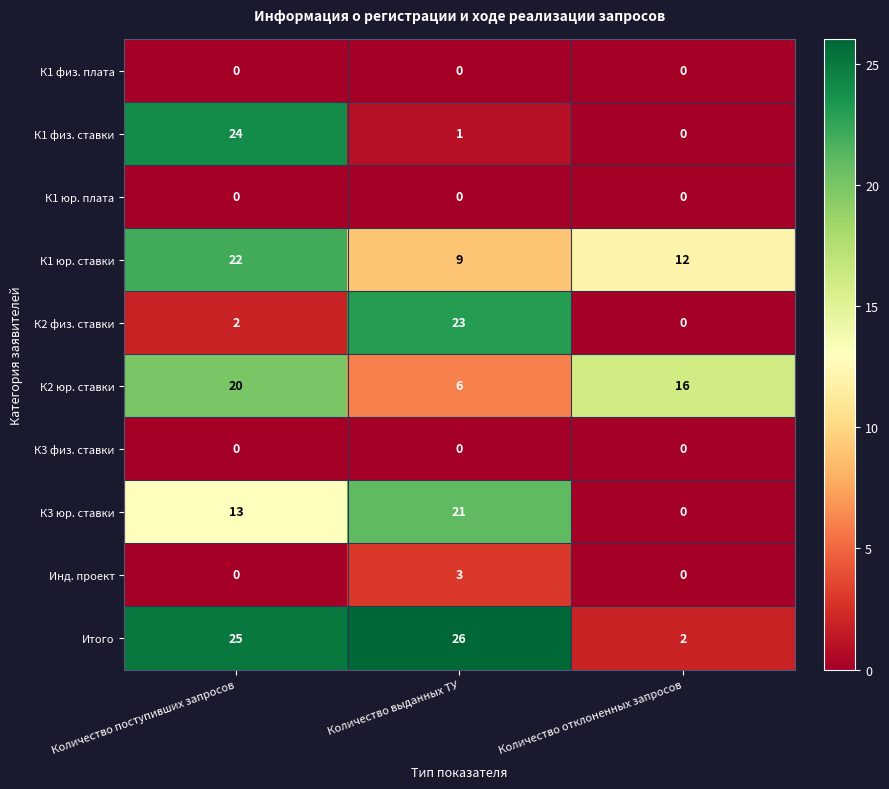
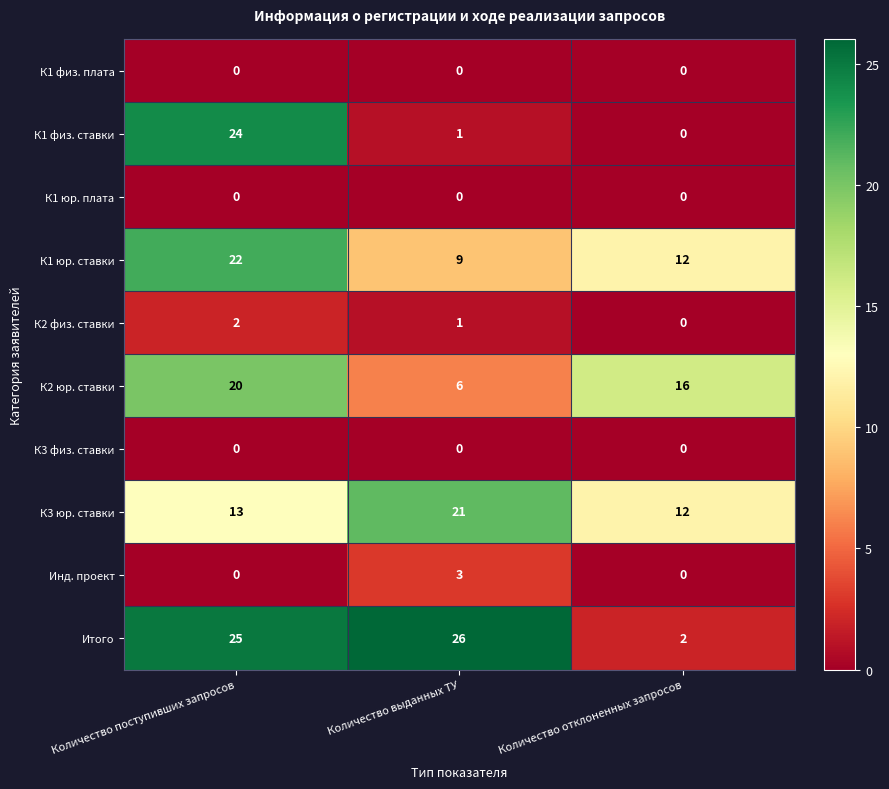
  {
    "К1 физ. плата": {
      "Количество поступивших запросов": 0,
      "Количество выданных ТУ": 0,
      "Количество отклоненных запросов": 0
    },
    "К1 физ. ставки": {
      "Количество поступивших запросов": 24,
      "Количество выданных ТУ": 1,
      "Количество отклоненных запросов": 0
    },
    "К1 юр. плата": {
      "Количество поступивших запросов": 0,
      "Количество выданных ТУ": 0,
      "Количество отклоненных запросов": 0
    },
    "К1 юр. ставки": {
      "Количество поступивших запросов": 22,
      "Количество выданных ТУ": 9,
      "Количество отклоненных запросов": 12
    },
    "К2 физ. ставки": {
      "Количество поступивших запросов": 2,
-     "Количество выданных ТУ": 23,
+     "Количество выданных ТУ": 1,
      "Количество отклоненных запросов": 0
    },
    "К2 юр. ставки": {
      "Количество поступивших запросов": 20,
      "Количество выданных ТУ": 6,
      "Количество отклоненных запросов": 16
    },
    "К3 физ. ставки": {
      "Количество поступивших запросов": 0,
      "Количество выданных ТУ": 0,
      "Количество отклоненных запросов": 0
    },
    "К3 юр. ставки": {
      "Количество поступивших запросов": 13,
      "Количество выданных ТУ": 21,
-     "Количество отклоненных запросов": 0
+     "Количество отклоненных запросов": 12
    },
    "Инд. проект": {
      "Количество поступивших запросов": 0,
      "Количество выданных ТУ": 3,
      "Количество отклоненных запросов": 0
    },
    "Итого": {
      "Количество поступивших запросов": 25,
      "Количество выданных ТУ": 26,
      "Количество отклоненных запросов": 2
    }
  }
